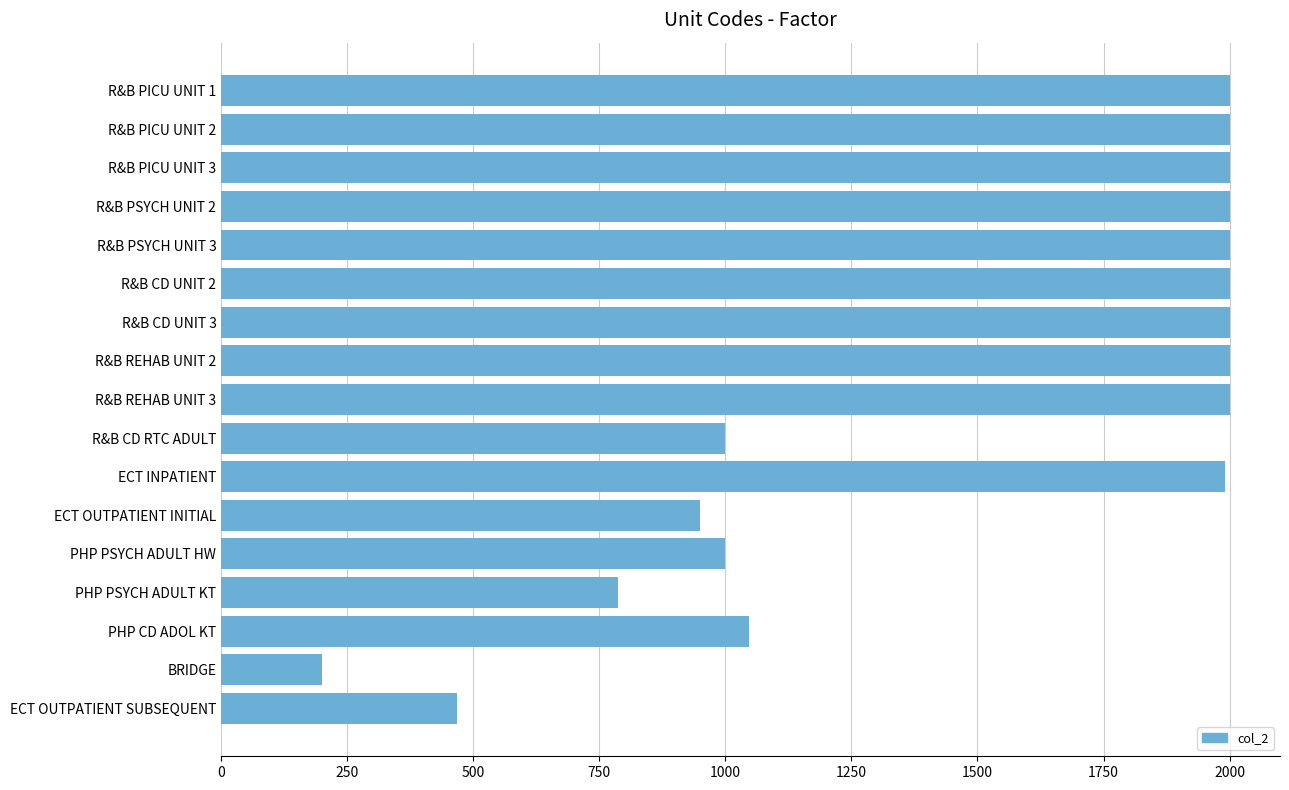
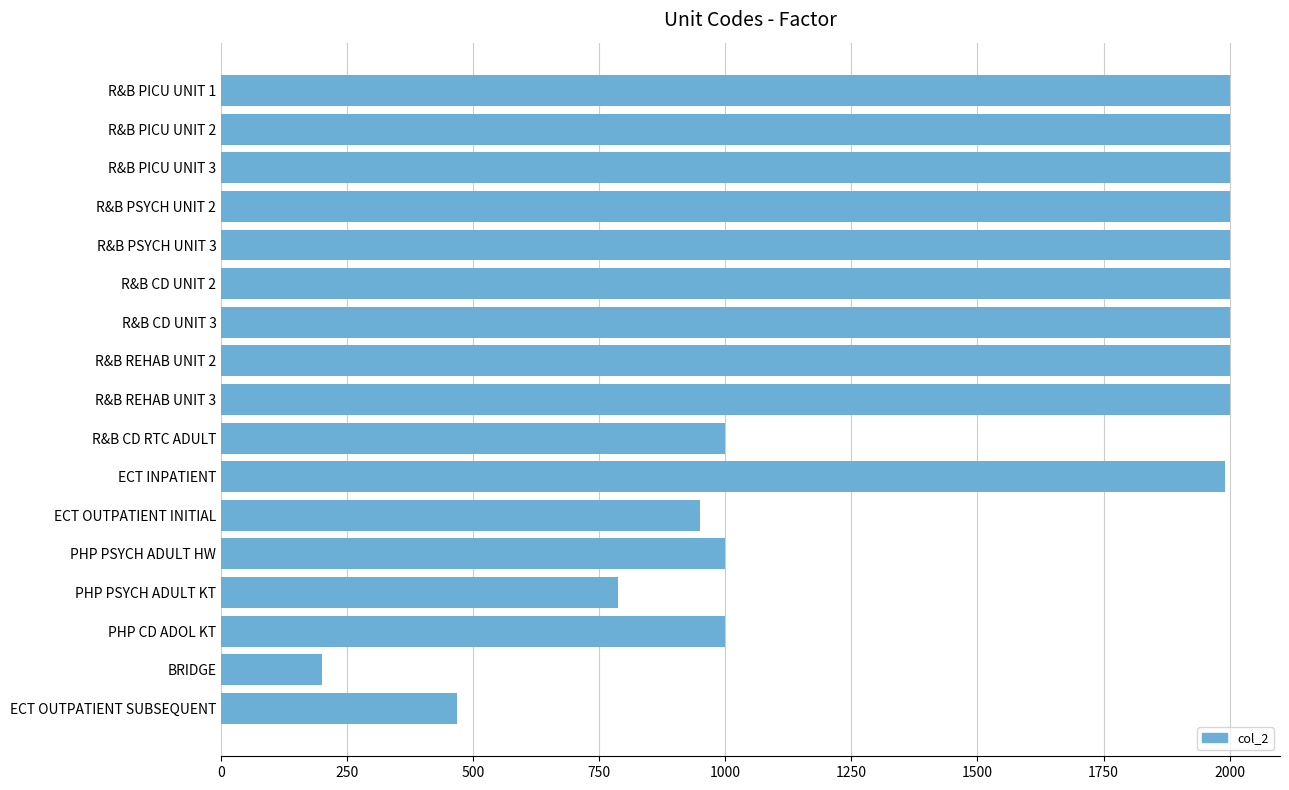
  {
    "R&B PICU UNIT 1": 2000,
    "R&B PICU UNIT 2": 2000,
    "R&B PICU UNIT 3": 2000,
    "R&B PSYCH UNIT 2": 2000,
    "R&B PSYCH UNIT 3": 2000,
    "R&B CD UNIT 2": 2000,
    "R&B CD UNIT 3": 2000,
    "R&B REHAB UNIT 2": 2000,
    "R&B REHAB UNIT 3": 2000,
    "R&B CD RTC ADULT": 1000,
    "ECT INPATIENT": 1990,
    "ECT OUTPATIENT INITIAL": 950,
    "PHP PSYCH ADULT HW": 1000,
    "PHP PSYCH ADULT KT": 790,
-   "PHP CD ADOL KT": 1050,
+   "PHP CD ADOL KT": 1000,
    "BRIDGE": 200,
    "ECT OUTPATIENT SUBSEQUENT": 470
  }
